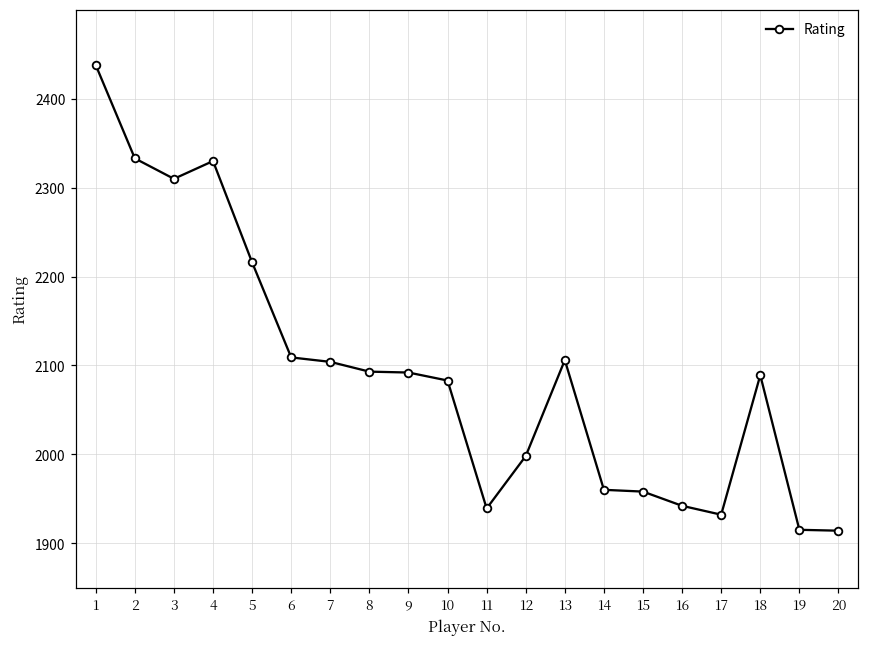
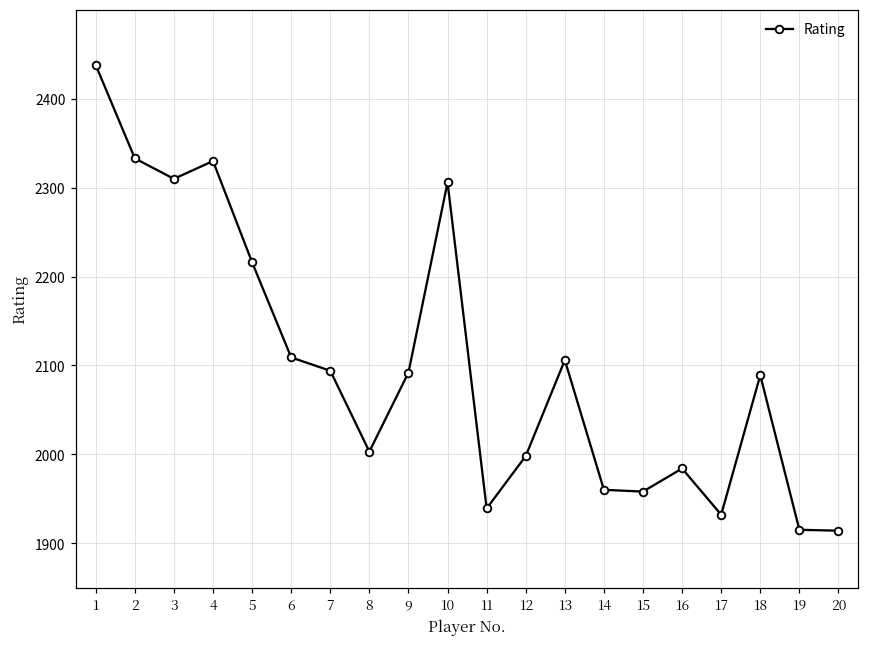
  {
    "1": 2440,
    "2": 2330,
    "3": 2310,
    "4": 2330,
    "5": 2220,
    "6": 2110,
-   "7": 2100,
-   "8": 2090,
+   "7": 2090,
+   "8": 2000,
    "9": 2090,
-   "10": 2080,
+   "10": 2310,
    "11": 1940,
    "12": 2000,
    "13": 2110,
    "14": 1960,
    "15": 1960,
-   "16": 1940,
+   "16": 1980,
    "17": 1930,
    "18": 2090,
    "19": 1920,
    "20": 1910
  }
